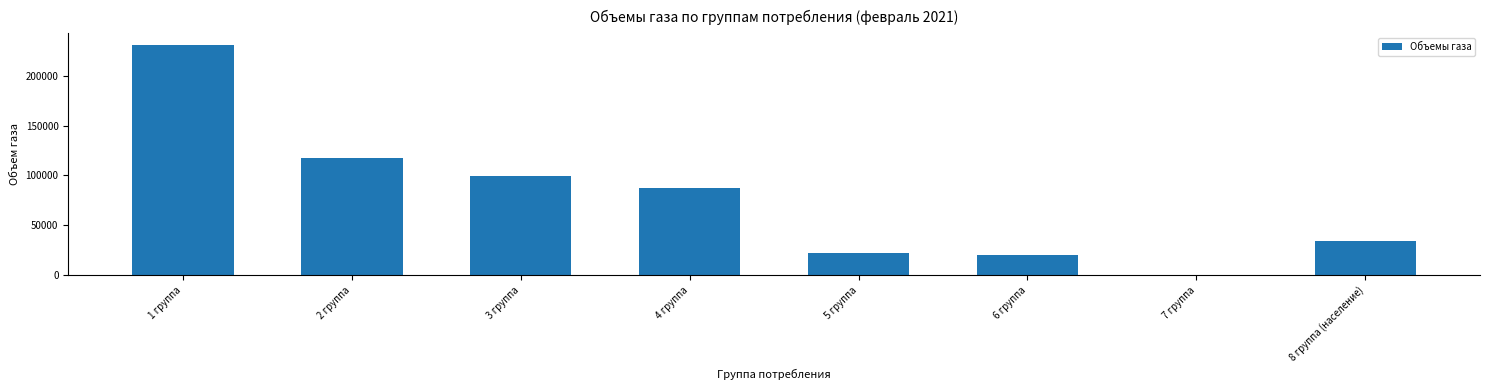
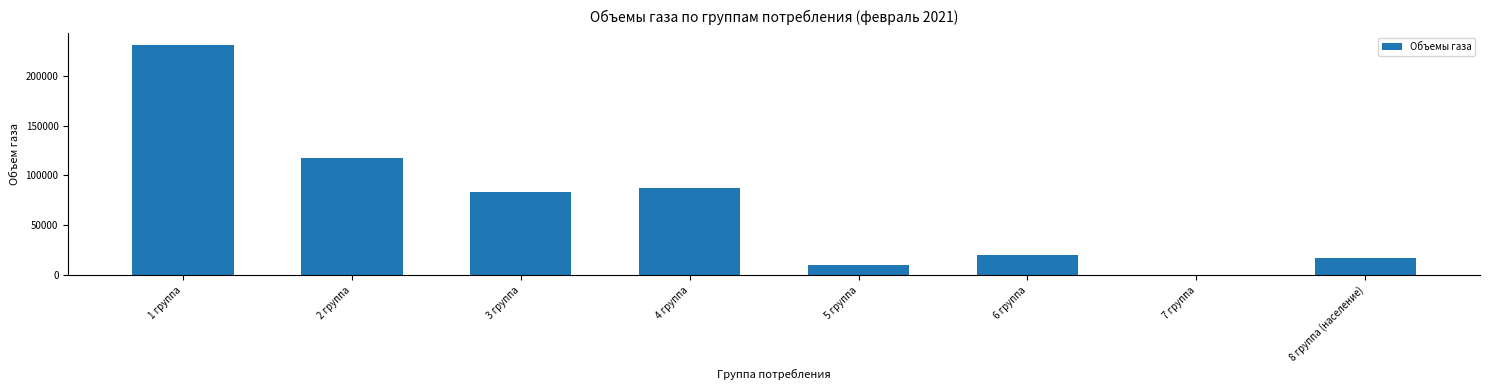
  {
    "1 группа": 230000,
    "2 группа": 120000,
-   "3 группа": 100000,
+   "3 группа": 80000,
    "4 группа": 90000,
-   "5 группа": 20000,
+   "5 группа": 10000,
    "6 группа": 20000,
-   "8 группа (население)": 30000
+   "8 группа (население)": 20000
  }
